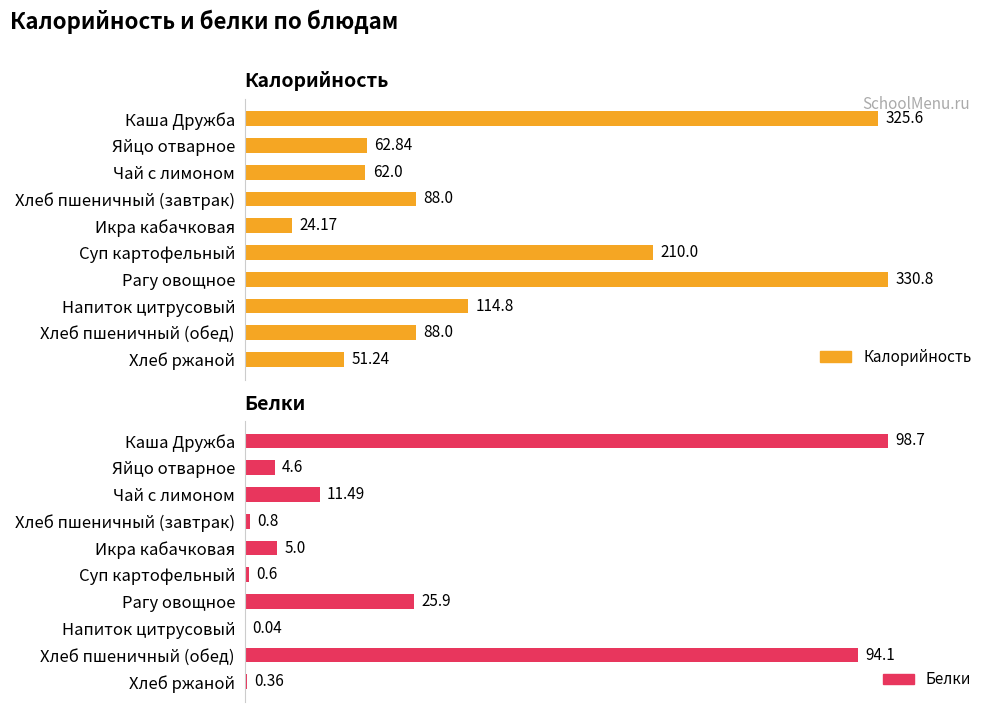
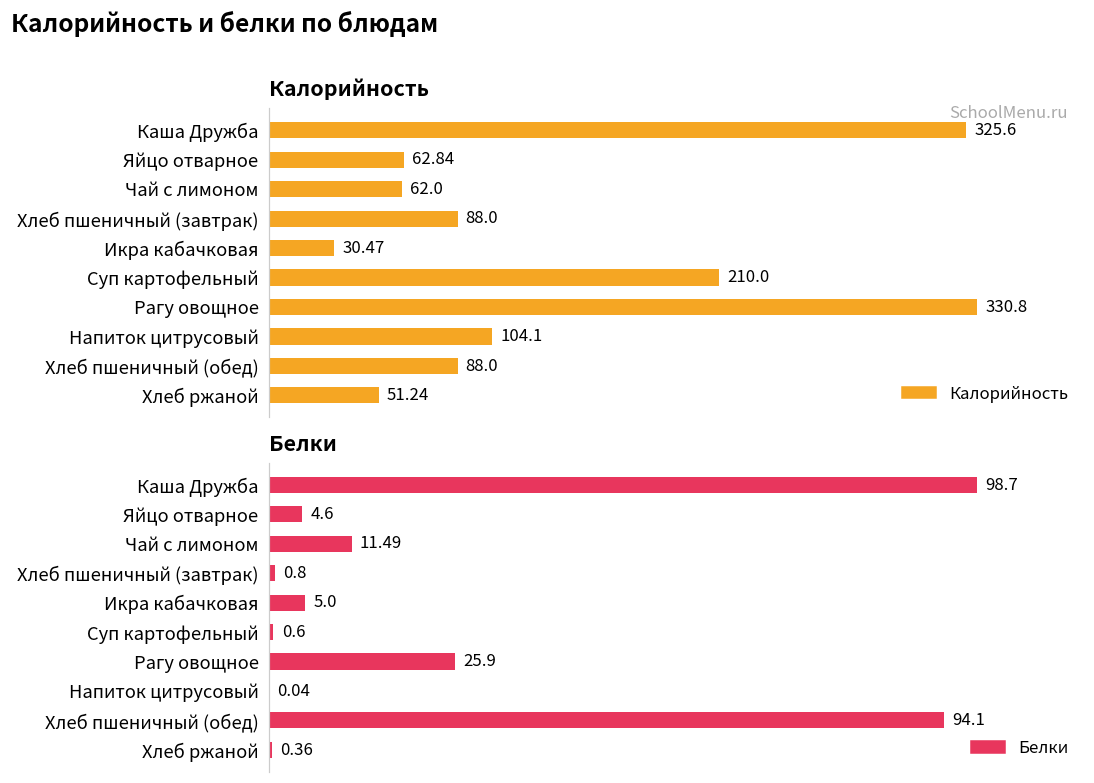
  {
    "Калорийность": {
      "Каша Дружба": 325.6,
      "Яйцо отварное": 62.84,
      "Чай с лимоном": 62.0,
      "Хлеб пшеничный (завтрак)": 88.0,
-     "Икра кабачковая": 24.17,
+     "Икра кабачковая": 30.47,
      "Суп картофельный": 210.0,
      "Рагу овощное": 330.8,
-     "Напиток цитрусовый": 114.8,
+     "Напиток цитрусовый": 104.1,
      "Хлеб пшеничный (обед)": 88.0,
      "Хлеб ржаной": 51.24
    },
    "Белки": {
      "Каша Дружба": 98.7,
      "Яйцо отварное": 4.6,
      "Чай с лимоном": 11.49,
      "Хлеб пшеничный (завтрак)": 0.8,
      "Икра кабачковая": 5.0,
      "Суп картофельный": 0.6,
      "Рагу овощное": 25.9,
      "Напиток цитрусовый": 0.04,
      "Хлеб пшеничный (обед)": 94.1,
      "Хлеб ржаной": 0.36
    }
  }
